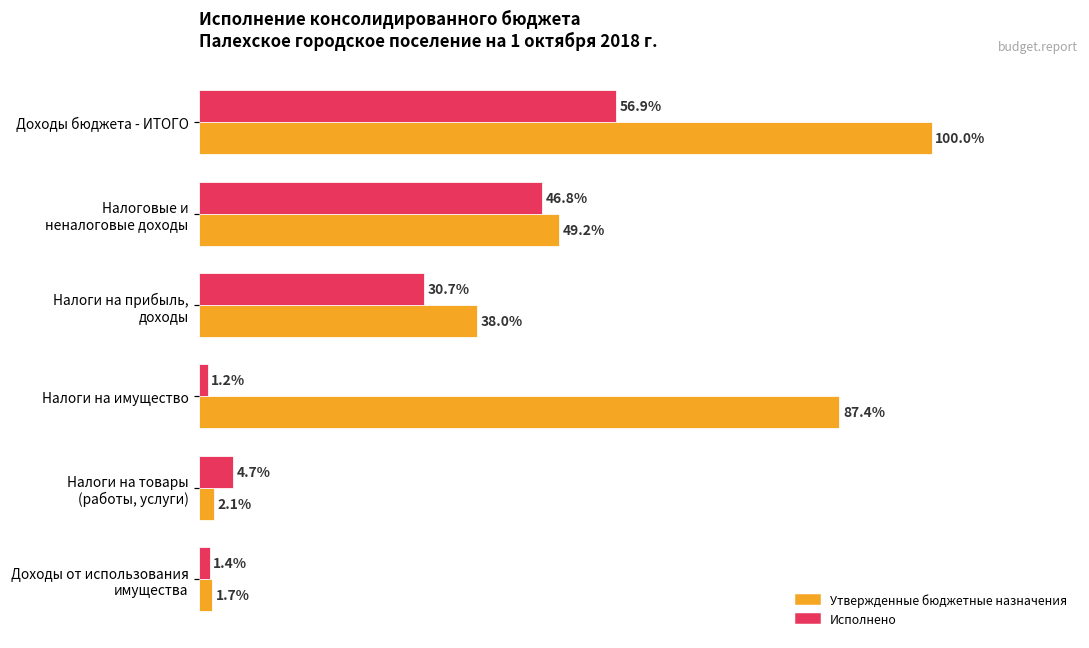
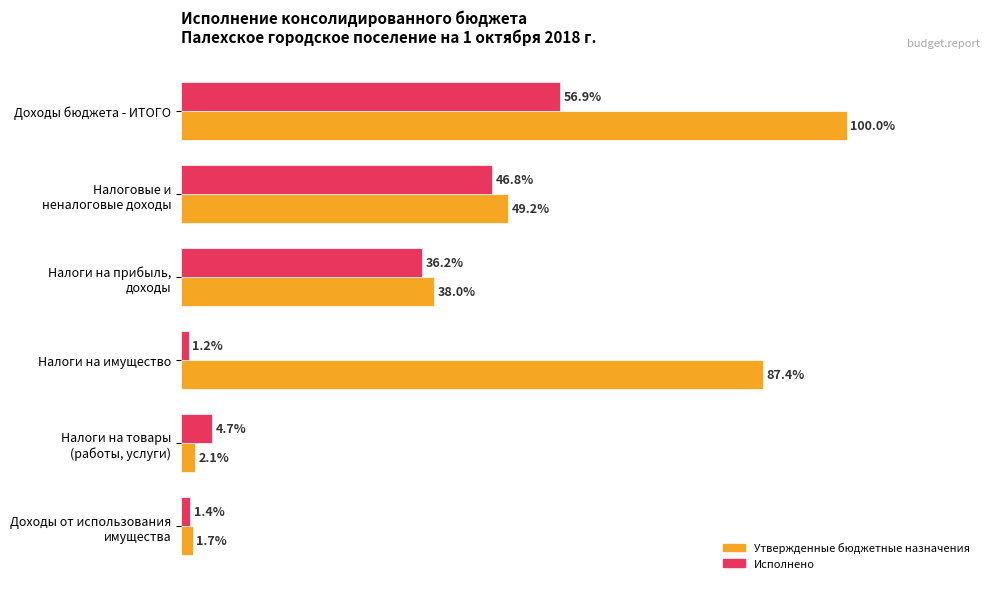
  {
    "Утвержденные бюджетные назначения": {
      "Доходы бюджета - ИТОГО": "100.0%",
      "Налоговые и неналоговые доходы": "49.2%",
      "Налоги на прибыль, доходы": "38.0%",
      "Налоги на имущество": "87.4%",
      "Налоги на товары (работы, услуги)": "2.1%",
      "Доходы от использования имущества": "1.7%"
    },
    "Исполнено": {
      "Доходы бюджета - ИТОГО": "56.9%",
      "Налоговые и неналоговые доходы": "46.8%",
-     "Налоги на прибыль, доходы": "30.7%",
+     "Налоги на прибыль, доходы": "36.2%",
      "Налоги на имущество": "1.2%",
      "Налоги на товары (работы, услуги)": "4.7%",
      "Доходы от использования имущества": "1.4%"
    }
  }
